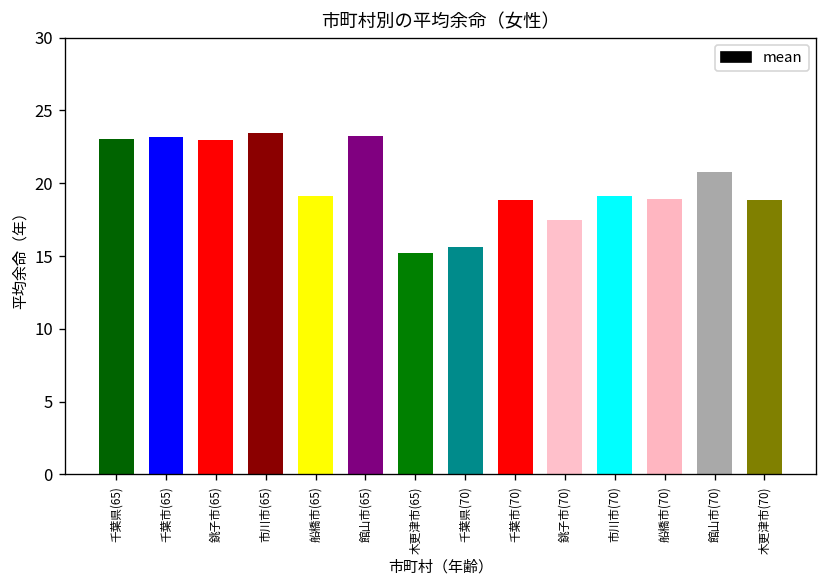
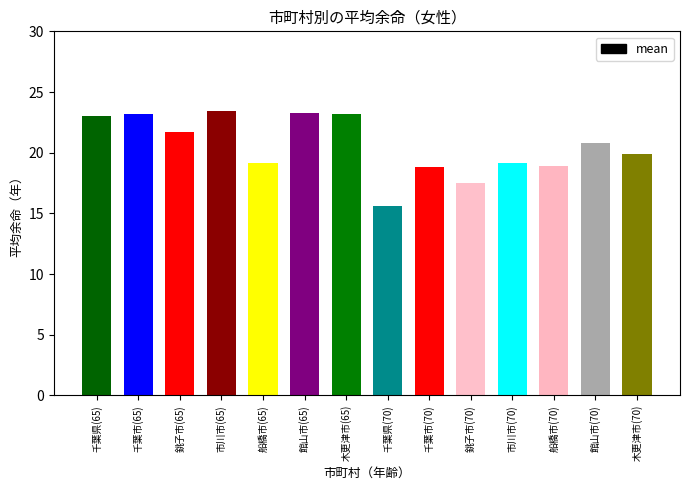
  {
    "千葉県(65)": 23.0,
    "千葉市(65)": 23.2,
-   "銚子市(65)": 23.0,
+   "銚子市(65)": 21.7,
    "市川市(65)": 23.5,
    "船橋市(65)": 19.2,
    "館山市(65)": 23.3,
-   "木更津市(65)": 15.2,
+   "木更津市(65)": 23.2,
    "千葉県(70)": 15.6,
    "千葉市(70)": 18.8,
    "銚子市(70)": 17.5,
    "市川市(70)": 19.1,
    "船橋市(70)": 18.9,
    "館山市(70)": 20.8,
-   "木更津市(70)": 18.9
+   "木更津市(70)": 19.9
  }
